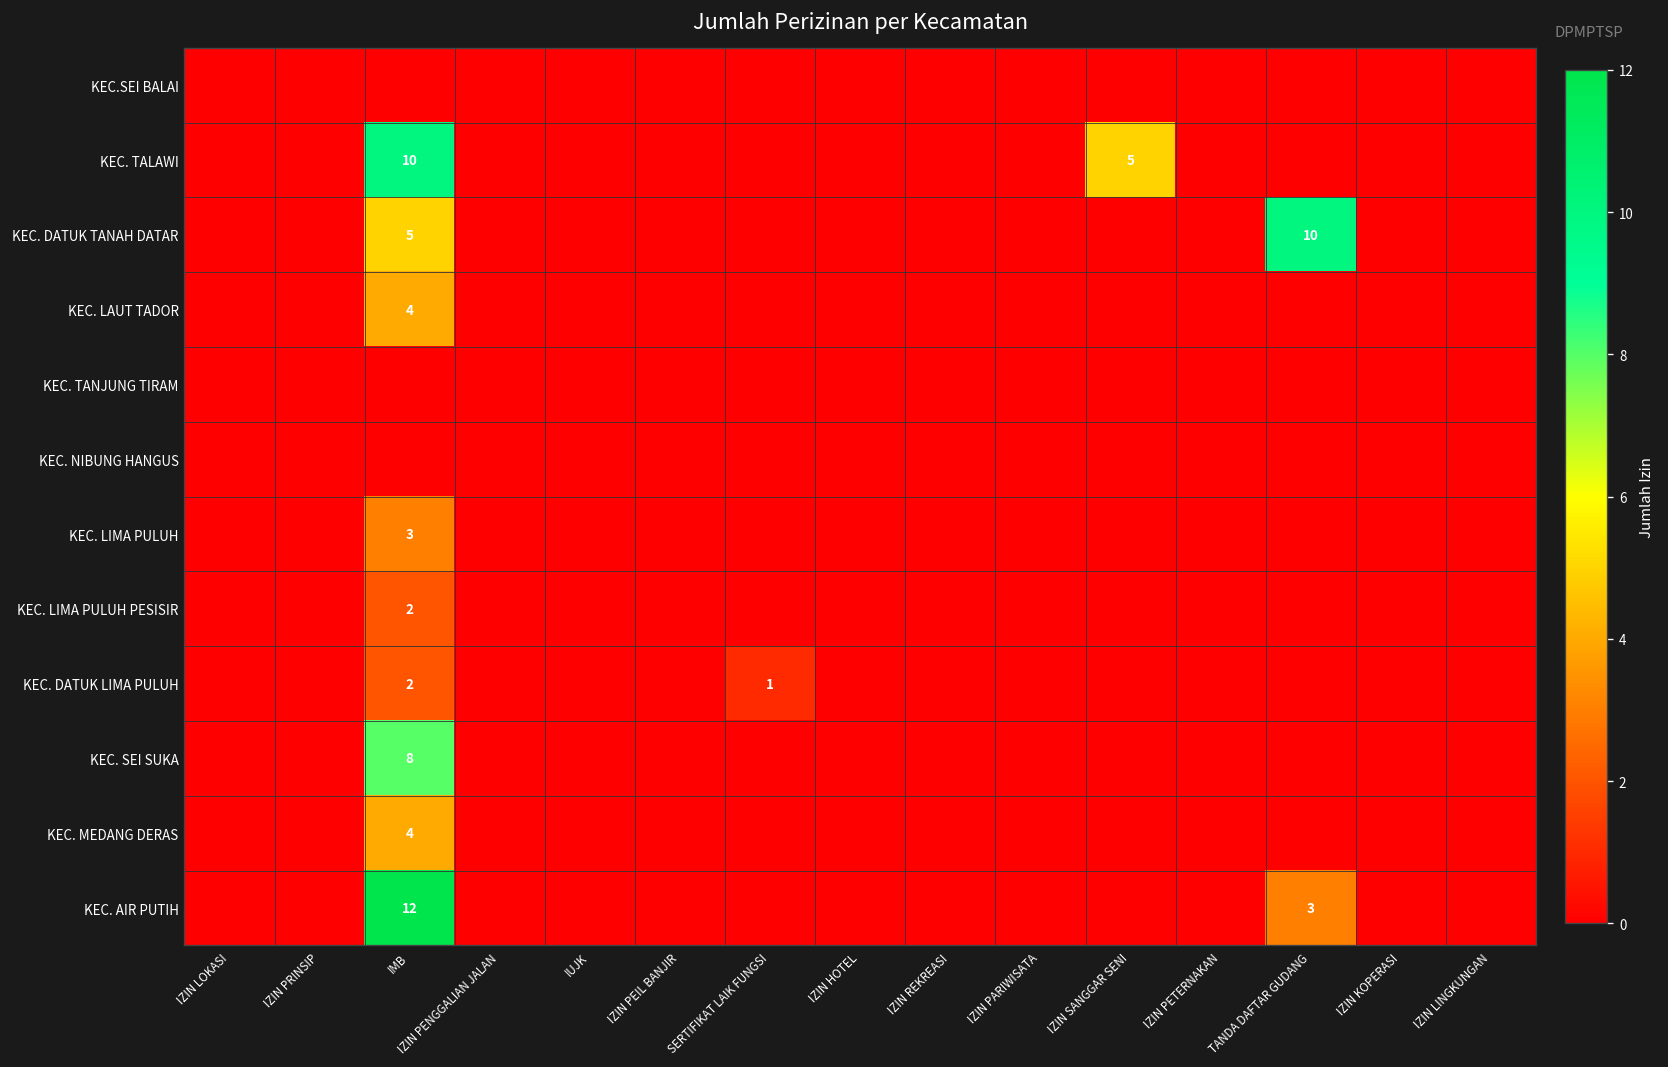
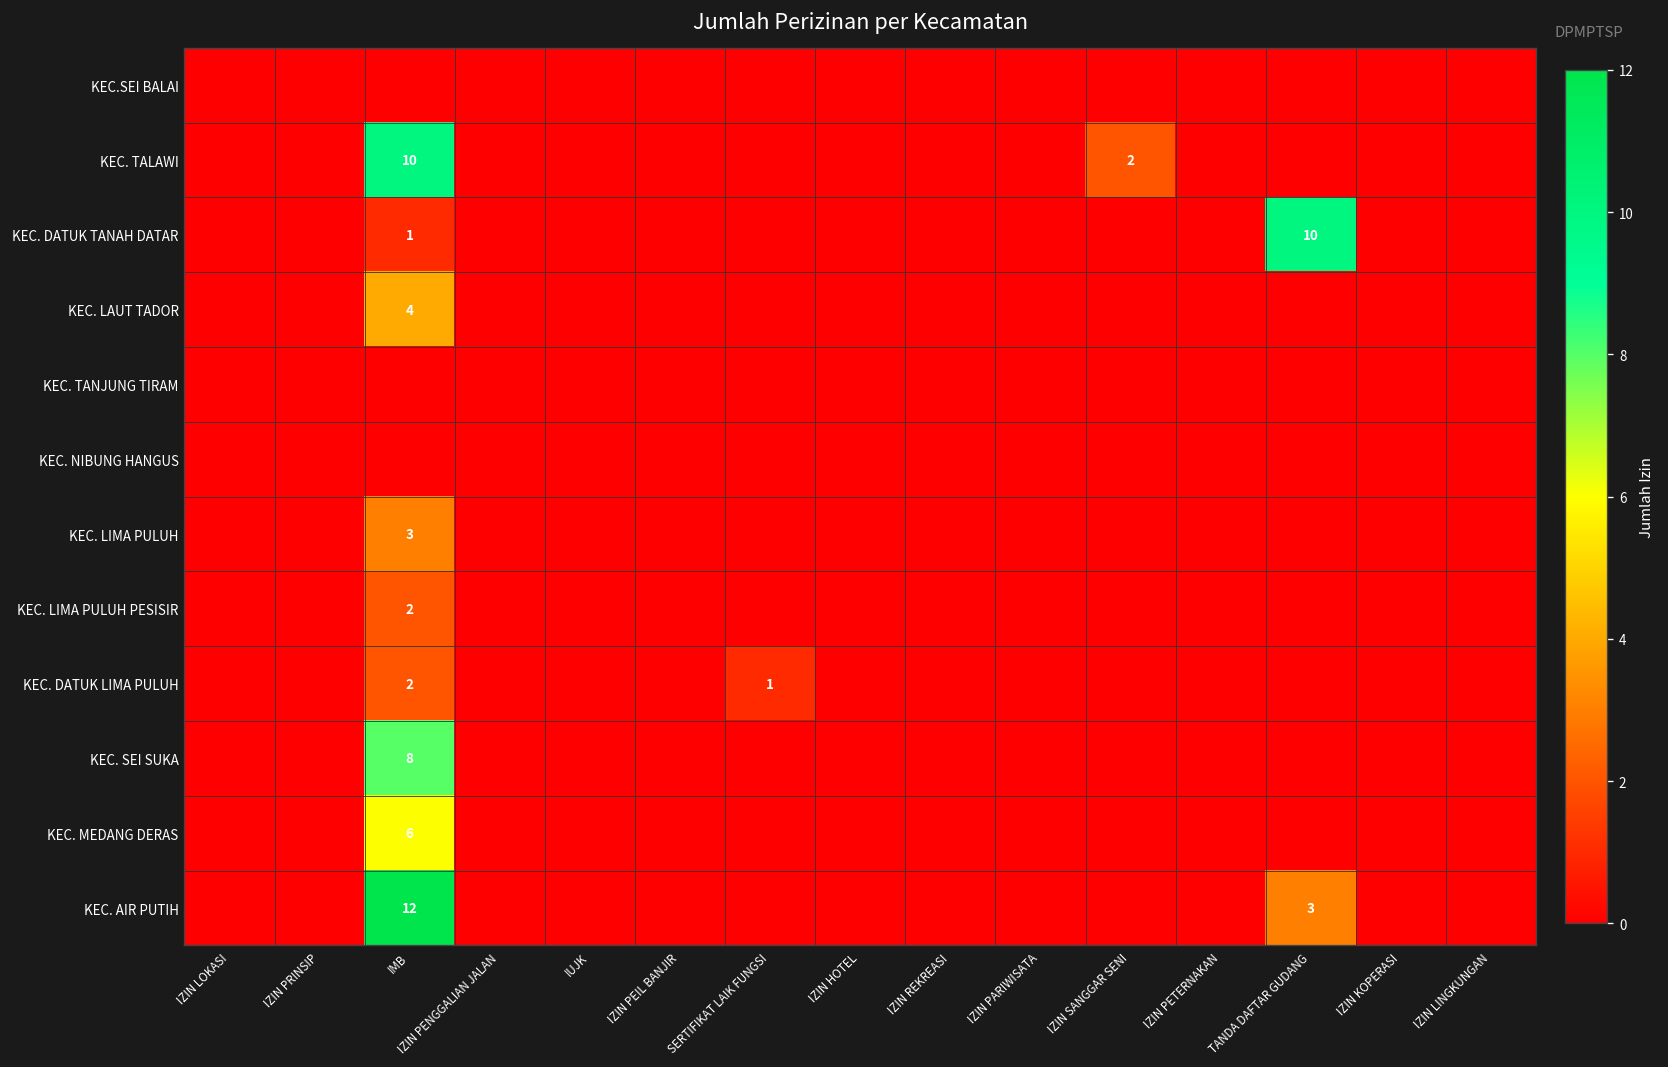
  {
    "KEC. TALAWI": {
      "IMB": 10,
-     "IZIN SANGGAR SENI": 5
+     "IZIN SANGGAR SENI": 2
    },
    "KEC. DATUK TANAH DATAR": {
-     "IMB": 5,
+     "IMB": 1,
      "TANDA DAFTAR GUDANG": 10
    },
    "KEC. LAUT TADOR": {
      "IMB": 4
    },
    "KEC. LIMA PULUH": {
      "IMB": 3
    },
    "KEC. LIMA PULUH PESISIR": {
      "IMB": 2
    },
    "KEC. DATUK LIMA PULUH": {
      "IMB": 2,
      "SERTIFIKAT LAIK FUNGSI": 1
    },
    "KEC. SEI SUKA": {
      "IMB": 8
    },
    "KEC. MEDANG DERAS": {
-     "IMB": 4
+     "IMB": 6
    },
    "KEC. AIR PUTIH": {
      "IMB": 12,
      "TANDA DAFTAR GUDANG": 3
    }
  }
